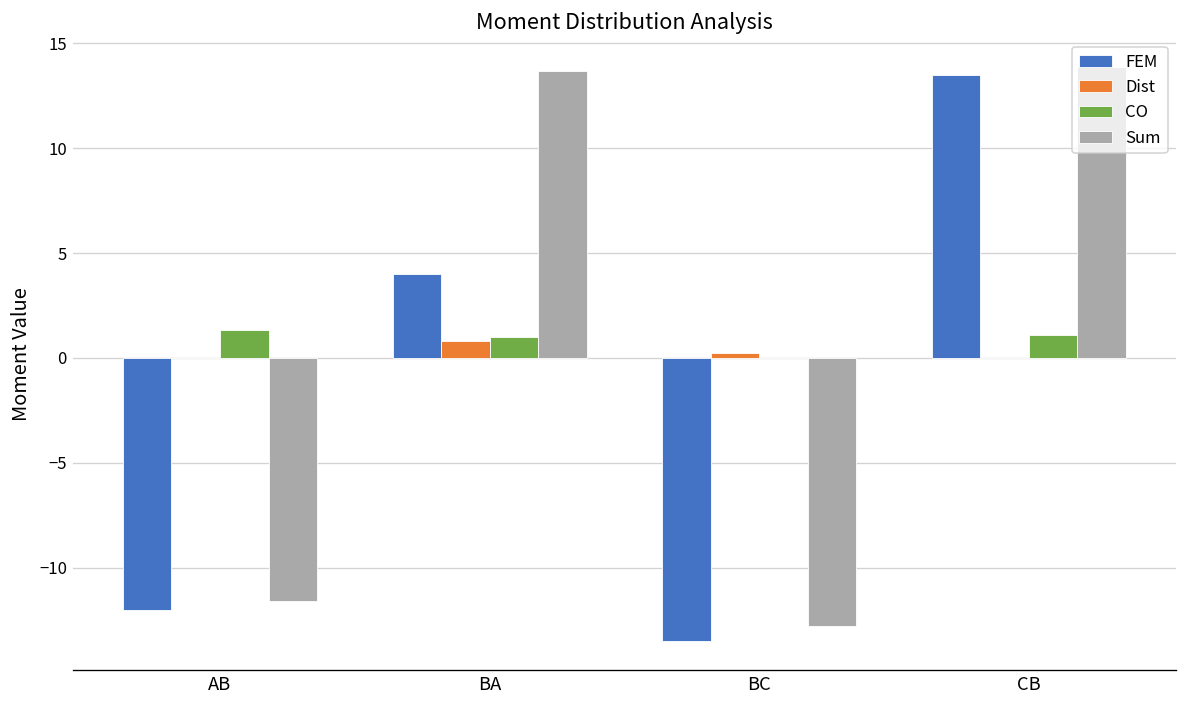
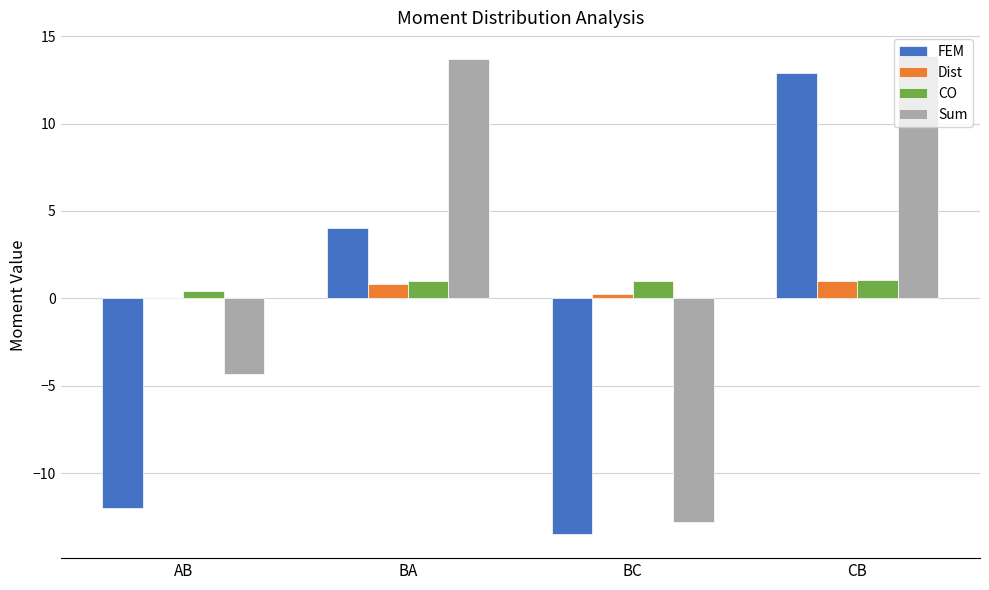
  {
    "FEM": {
      "AB": -12.0,
      "BA": 4.0,
      "BC": -13.5,
-     "CB": 13.5
+     "CB": 12.9
    },
    "Dist": {
      "AB": 0,
      "BA": 0.8,
      "BC": 0.2,
-     "CB": 0
+     "CB": 1
    },
    "CO": {
-     "AB": 1.4,
+     "AB": 0.4,
      "BA": 1.0,
-     "BC": 0,
+     "BC": 1,
      "CB": 1.1
    },
    "Sum": {
-     "AB": -11.6,
+     "AB": -4.3,
      "BA": 13.7,
      "BC": -12.8
    }
  }
